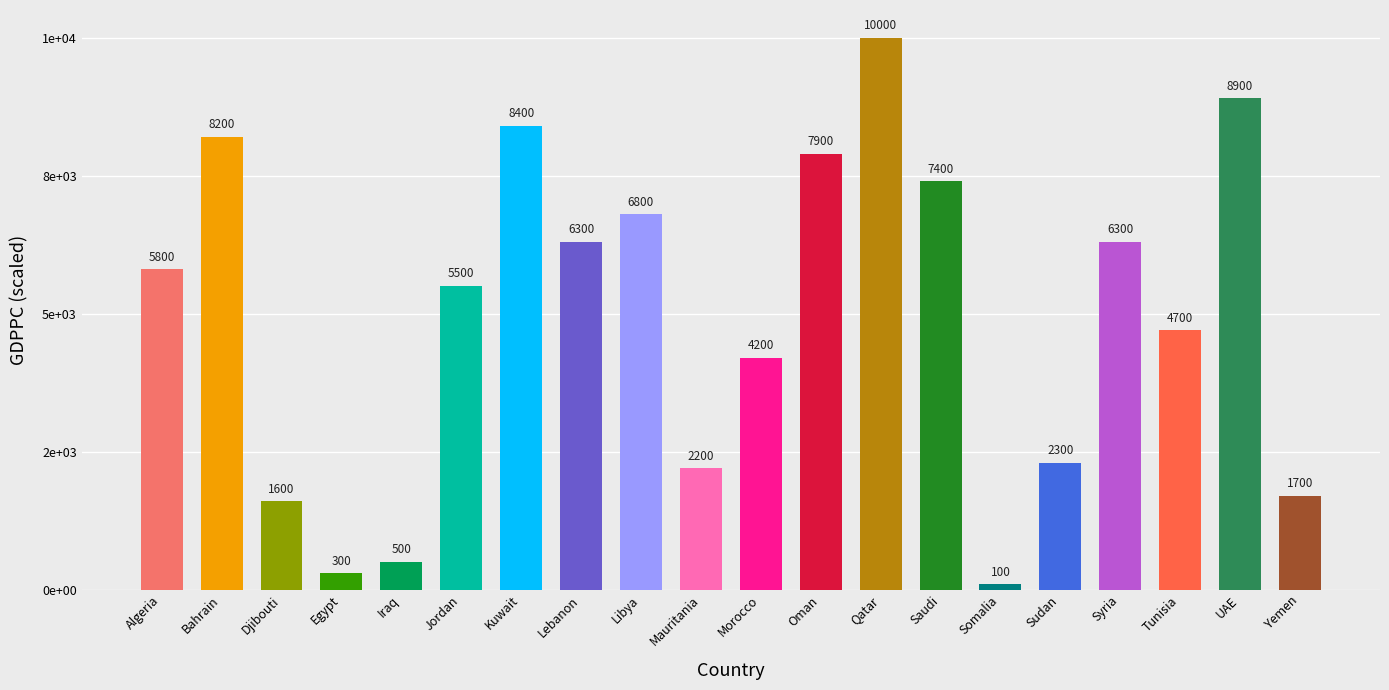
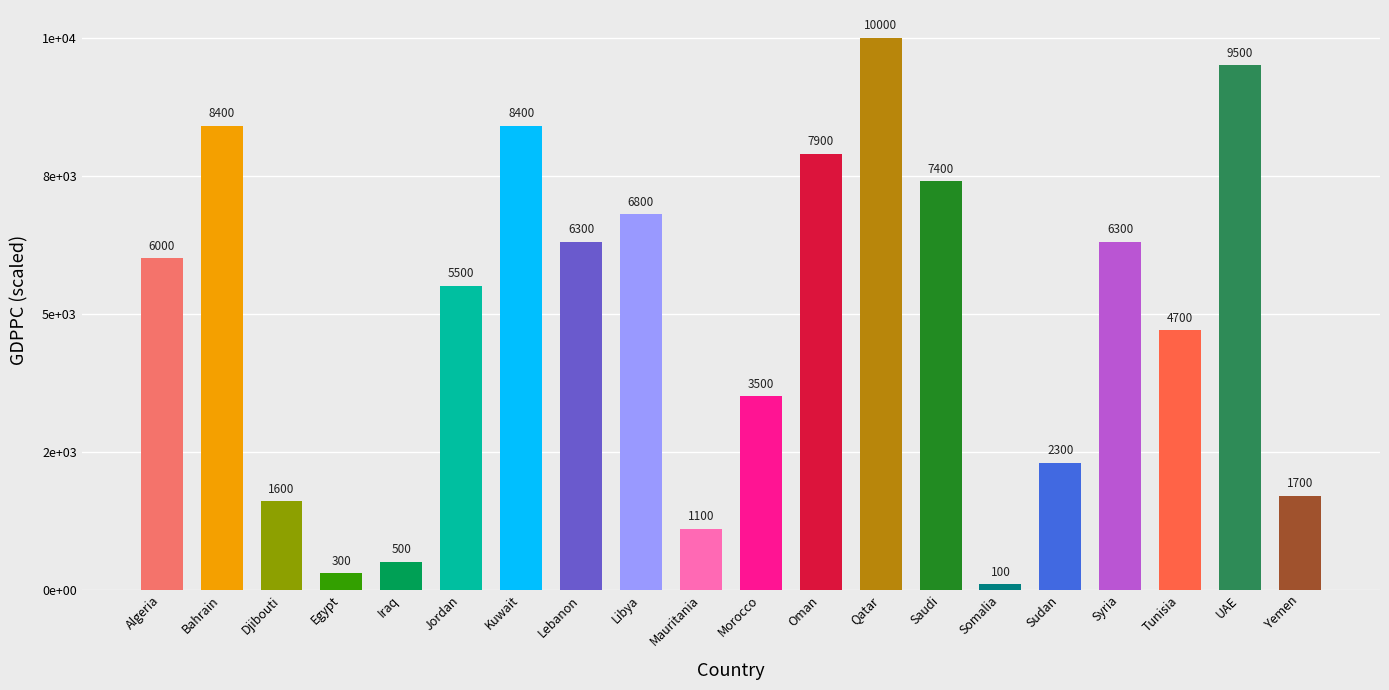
  {
-   "Algeria": 5800,
-   "Bahrain": 8200,
+   "Algeria": 6000,
+   "Bahrain": 8400,
    "Djibouti": 1600,
    "Egypt": 300,
    "Iraq": 500,
    "Jordan": 5500,
    "Kuwait": 8400,
    "Lebanon": 6300,
    "Libya": 6800,
-   "Mauritania": 2200,
-   "Morocco": 4200,
+   "Mauritania": 1100,
+   "Morocco": 3500,
    "Oman": 7900,
    "Qatar": 10000,
    "Saudi": 7400,
    "Somalia": 100,
    "Sudan": 2300,
    "Syria": 6300,
    "Tunisia": 4700,
-   "UAE": 8900,
+   "UAE": 9500,
    "Yemen": 1700
  }
